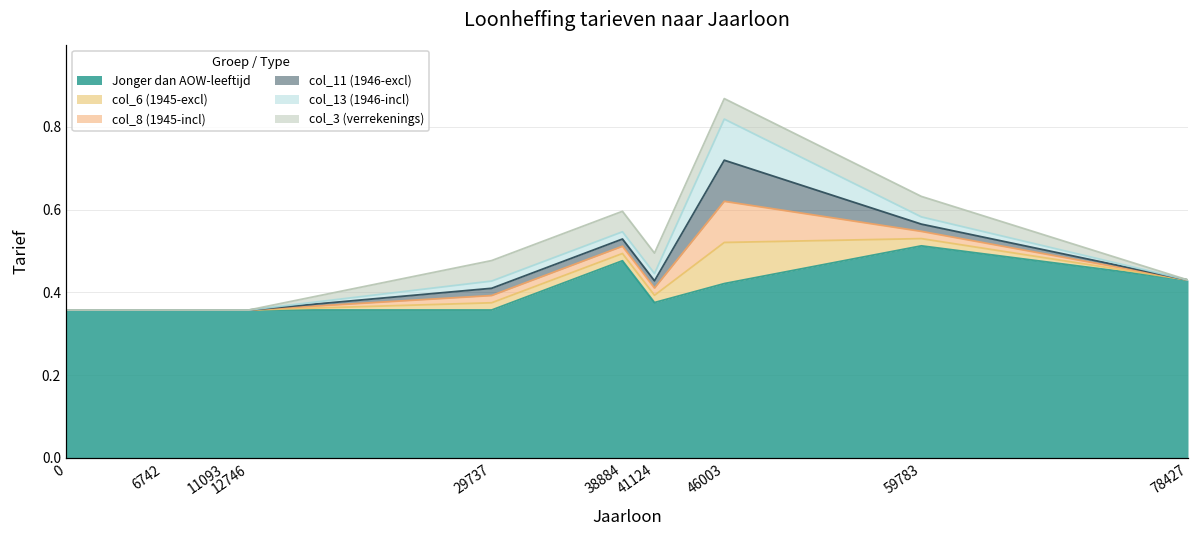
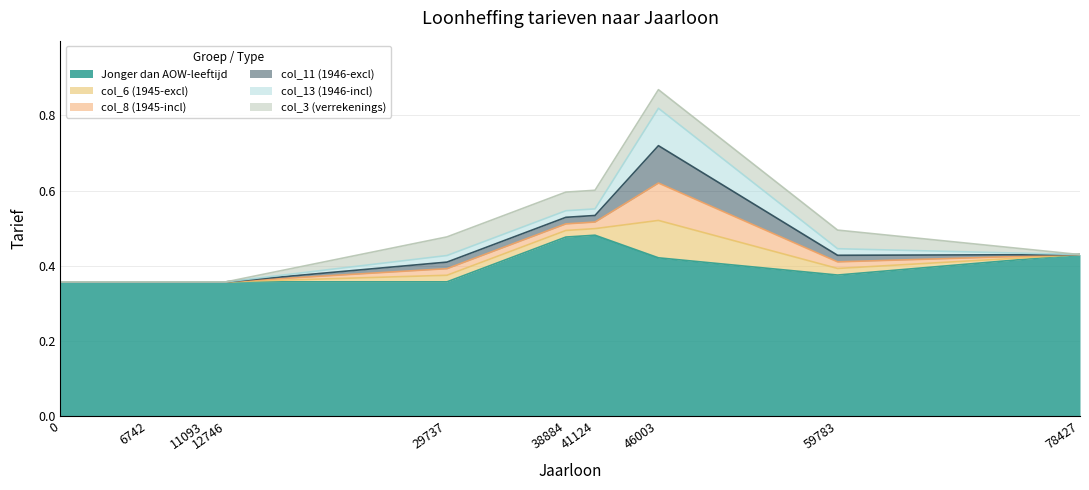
  {
    "Jonger dan AOW-leeftijd": {
      "29737": 0.36,
      "38884": 0.48,
-     "41124": 0.38,
+     "41124": 0.48,
      "46003": 0.42,
-     "59783": 0.51
+     "59783": 0.38
    },
    "col_11 (1946-excl)": {
      "29737": 0.02,
      "38884": 0.02,
      "41124": 0.02,
      "46003": 0.10,
      "59783": 0.02
    }
  }
